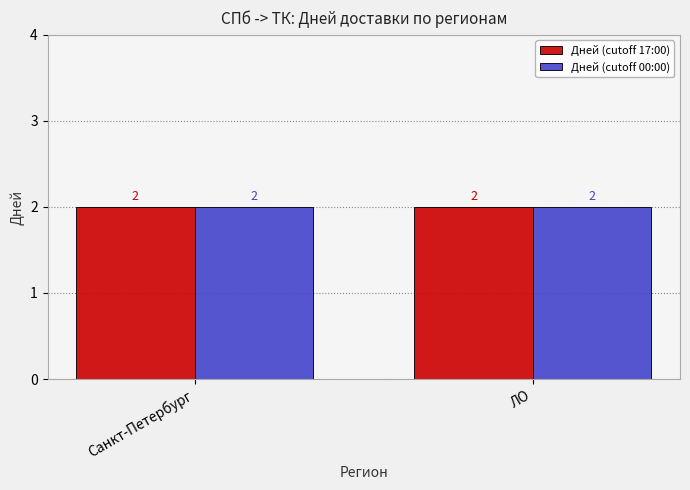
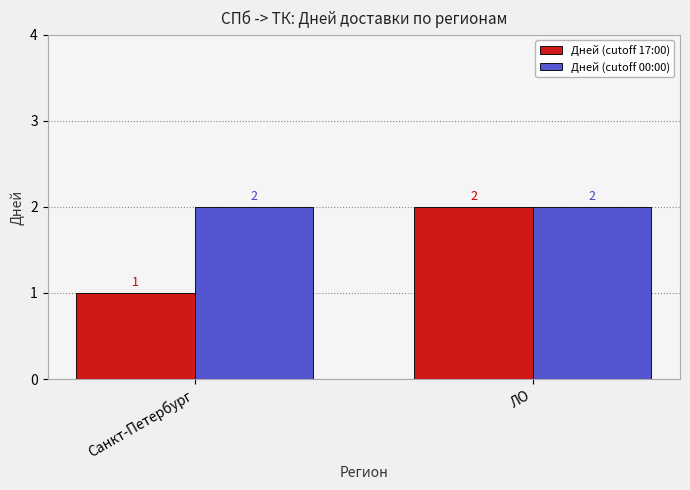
  {
    "Дней (cutoff 17:00)": {
-     "Санкт-Петербург": 2,
+     "Санкт-Петербург": 1,
      "ЛО": 2
    },
    "Дней (cutoff 00:00)": {
      "Санкт-Петербург": 2,
      "ЛО": 2
    }
  }
